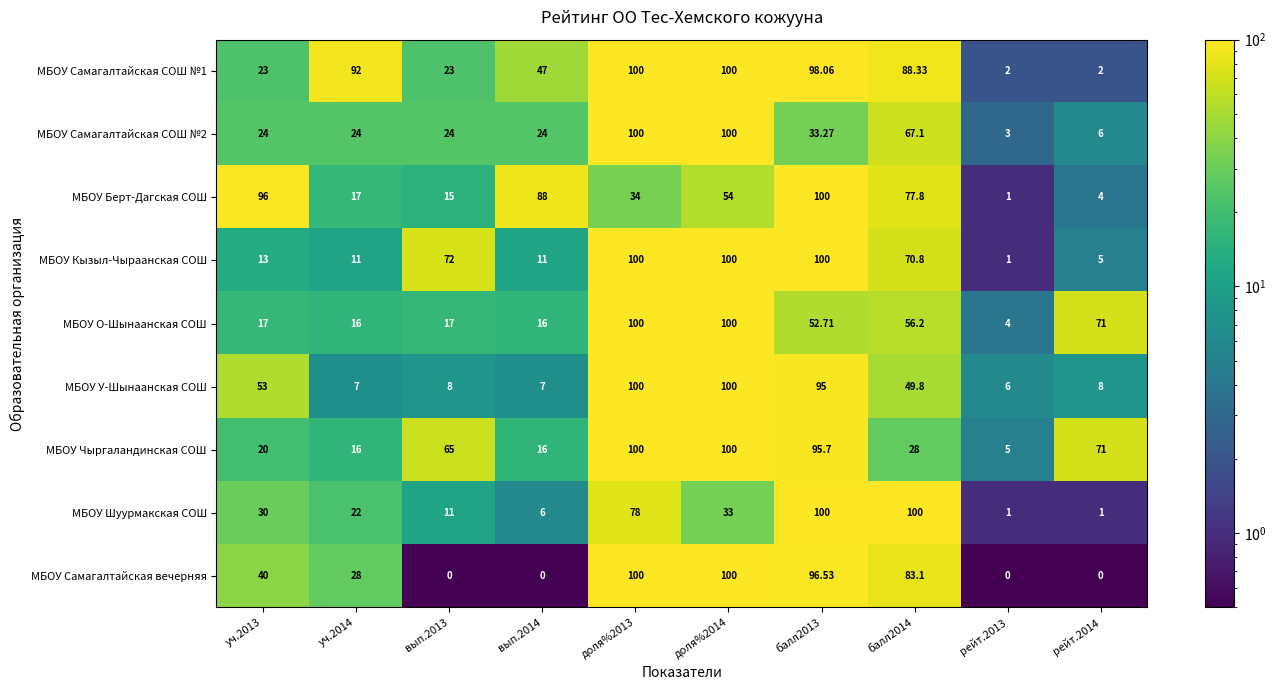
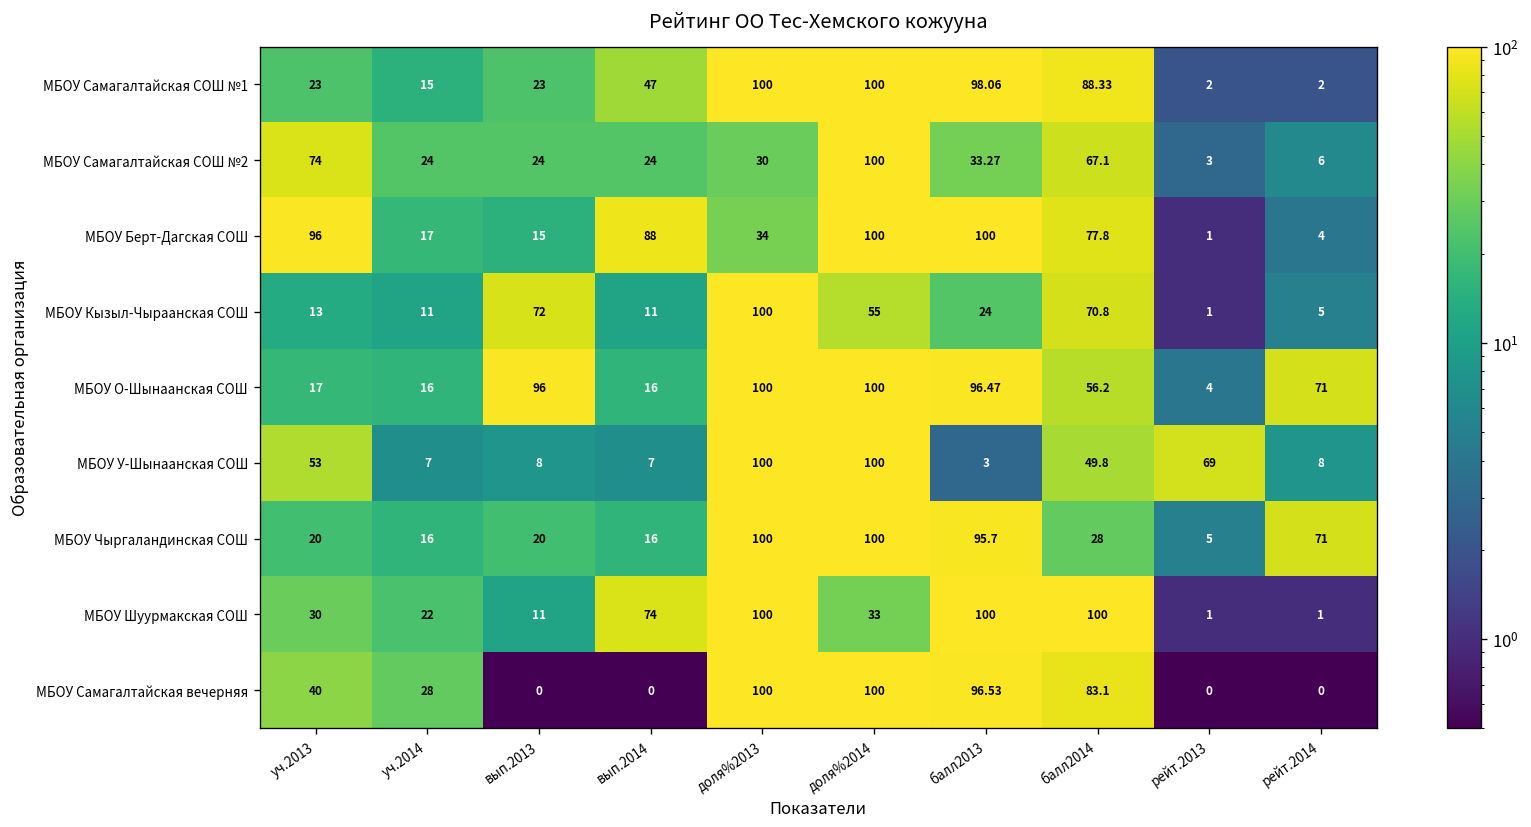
  {
    "МБОУ Самагалтайская СОШ №1": {
      "уч.2013": 23,
-     "уч.2014": 92,
+     "уч.2014": 15,
      "вып.2013": 23,
      "вып.2014": 47,
      "доля%2013": 100,
      "доля%2014": 100,
      "балл2013": 98.06,
      "балл2014": 88.33,
      "рейт.2013": 2,
      "рейт.2014": 2
    },
    "МБОУ Самагалтайская СОШ №2": {
-     "уч.2013": 24,
+     "уч.2013": 74,
      "уч.2014": 24,
      "вып.2013": 24,
      "вып.2014": 24,
-     "доля%2013": 100,
+     "доля%2013": 30,
      "доля%2014": 100,
      "балл2013": 33.27,
      "балл2014": 67.1,
      "рейт.2013": 3,
      "рейт.2014": 6
    },
    "МБОУ Берт-Дагская СОШ": {
      "уч.2013": 96,
      "уч.2014": 17,
      "вып.2013": 15,
      "вып.2014": 88,
      "доля%2013": 34,
-     "доля%2014": 54,
+     "доля%2014": 100,
      "балл2013": 100,
      "балл2014": 77.8,
      "рейт.2013": 1,
      "рейт.2014": 4
    },
    "МБОУ Кызыл-Чыраанская СОШ": {
      "уч.2013": 13,
      "уч.2014": 11,
      "вып.2013": 72,
      "вып.2014": 11,
      "доля%2013": 100,
-     "доля%2014": 100,
-     "балл2013": 100,
+     "доля%2014": 55,
+     "балл2013": 24,
      "балл2014": 70.8,
      "рейт.2013": 1,
      "рейт.2014": 5
    },
    "МБОУ О-Шынаанская СОШ": {
      "уч.2013": 17,
      "уч.2014": 16,
-     "вып.2013": 17,
+     "вып.2013": 96,
      "вып.2014": 16,
      "доля%2013": 100,
      "доля%2014": 100,
-     "балл2013": 52.71,
+     "балл2013": 96.47,
      "балл2014": 56.2,
      "рейт.2013": 4,
      "рейт.2014": 71
    },
    "МБОУ У-Шынаанская СОШ": {
      "уч.2013": 53,
      "уч.2014": 7,
      "вып.2013": 8,
      "вып.2014": 7,
      "доля%2013": 100,
      "доля%2014": 100,
-     "балл2013": 95,
+     "балл2013": 3,
      "балл2014": 49.8,
-     "рейт.2013": 6,
+     "рейт.2013": 69,
      "рейт.2014": 8
    },
    "МБОУ Чыргаландинская СОШ": {
      "уч.2013": 20,
      "уч.2014": 16,
-     "вып.2013": 65,
+     "вып.2013": 20,
      "вып.2014": 16,
      "доля%2013": 100,
      "доля%2014": 100,
      "балл2013": 95.7,
      "балл2014": 28,
      "рейт.2013": 5,
      "рейт.2014": 71
    },
    "МБОУ Шуурмакская СОШ": {
      "уч.2013": 30,
      "уч.2014": 22,
      "вып.2013": 11,
-     "вып.2014": 6,
-     "доля%2013": 78,
+     "вып.2014": 74,
+     "доля%2013": 100,
      "доля%2014": 33,
      "балл2013": 100,
      "балл2014": 100,
      "рейт.2013": 1,
      "рейт.2014": 1
    },
    "МБОУ Самагалтайская вечерняя": {
      "уч.2013": 40,
      "уч.2014": 28,
      "вып.2013": 0,
      "вып.2014": 0,
      "доля%2013": 100,
      "доля%2014": 100,
      "балл2013": 96.53,
      "балл2014": 83.1,
      "рейт.2013": 0,
      "рейт.2014": 0
    }
  }
